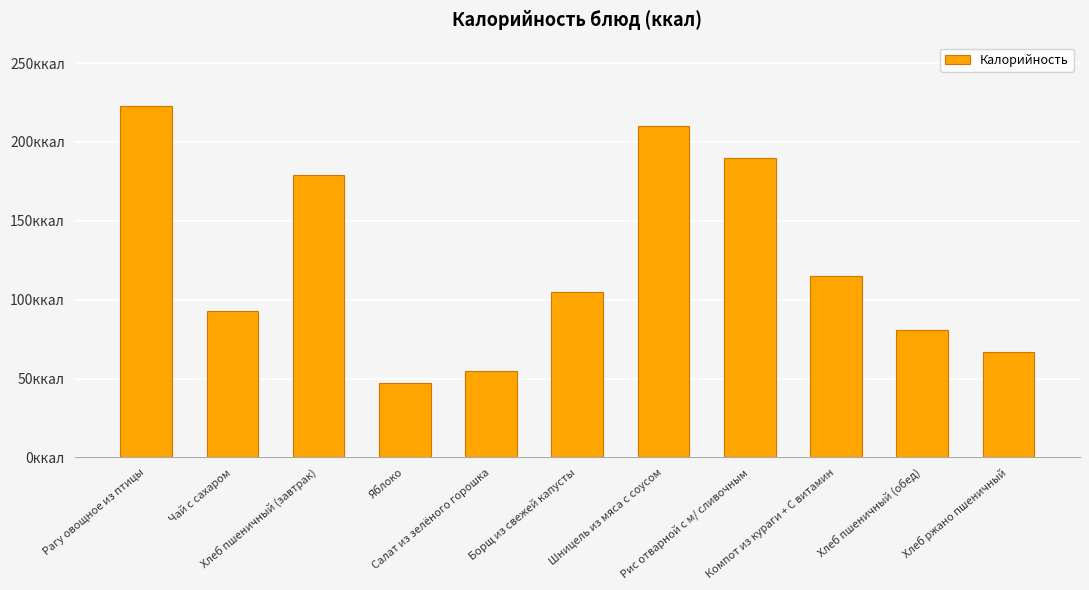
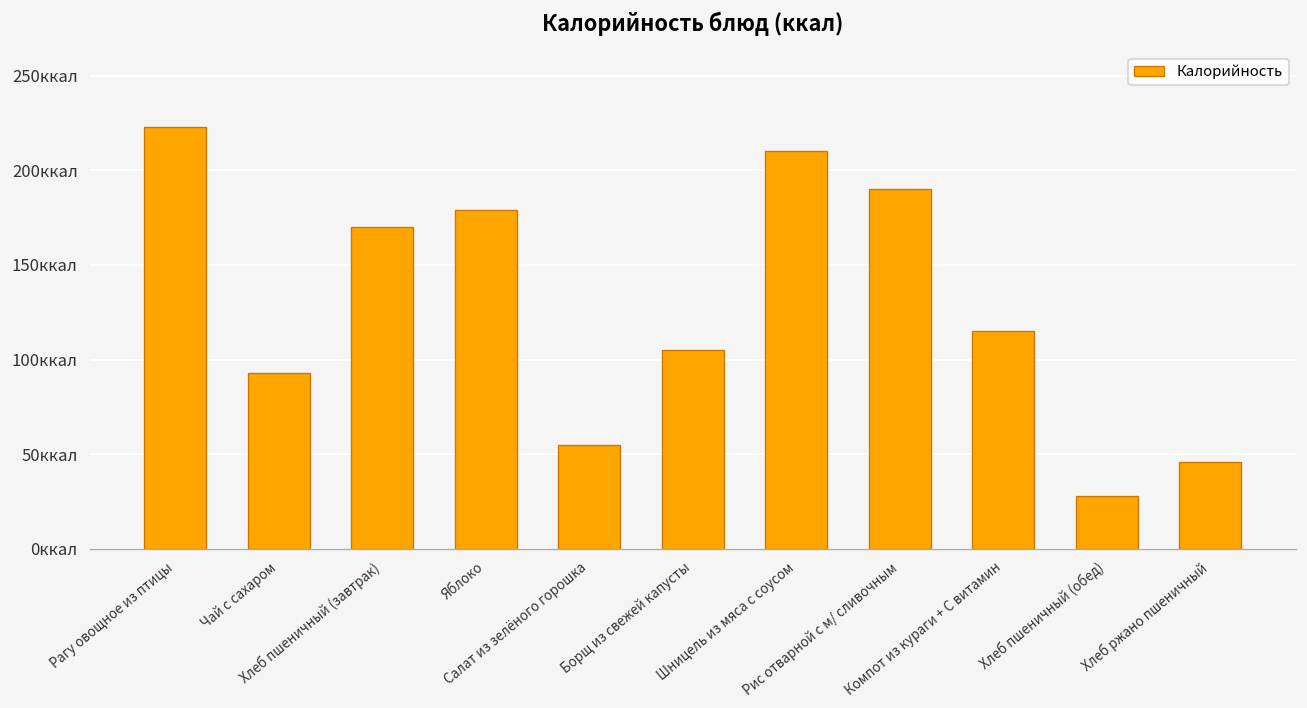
  {
    "Рагу овощное из птицы": "223ккал",
    "Чай с сахаром": "93ккал",
-   "Хлеб пшеничный (завтрак)": "179ккал",
-   "Яблоко": "47ккал",
+   "Хлеб пшеничный (завтрак)": "170ккал",
+   "Яблоко": "179ккал",
    "Салат из зелёного горошка": "55ккал",
    "Борщ из свежей капусты": "105ккал",
    "Шницель из мяса с соусом": "210ккал",
    "Рис отварной с м/ сливочным": "190ккал",
    "Компот из кураги + С витамин": "115ккал",
-   "Хлеб пшеничный (обед)": "81ккал",
-   "Хлеб ржано пшеничный": "67ккал"
+   "Хлеб пшеничный (обед)": "28ккал",
+   "Хлеб ржано пшеничный": "46ккал"
  }
